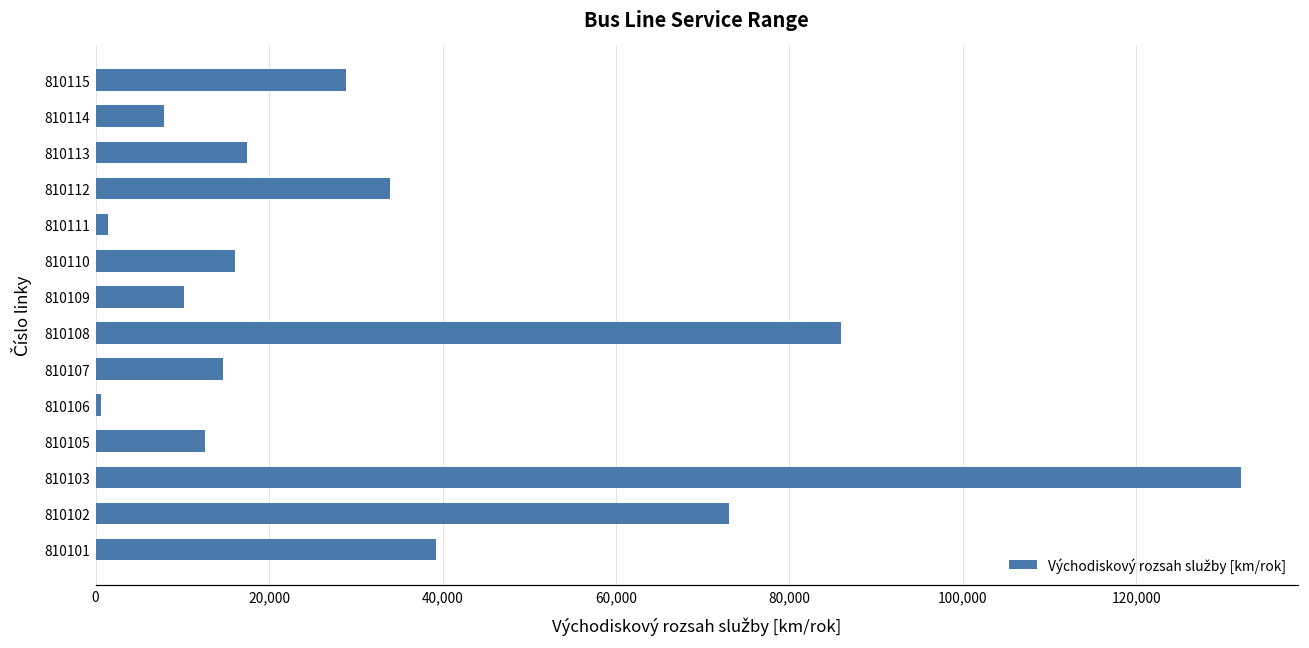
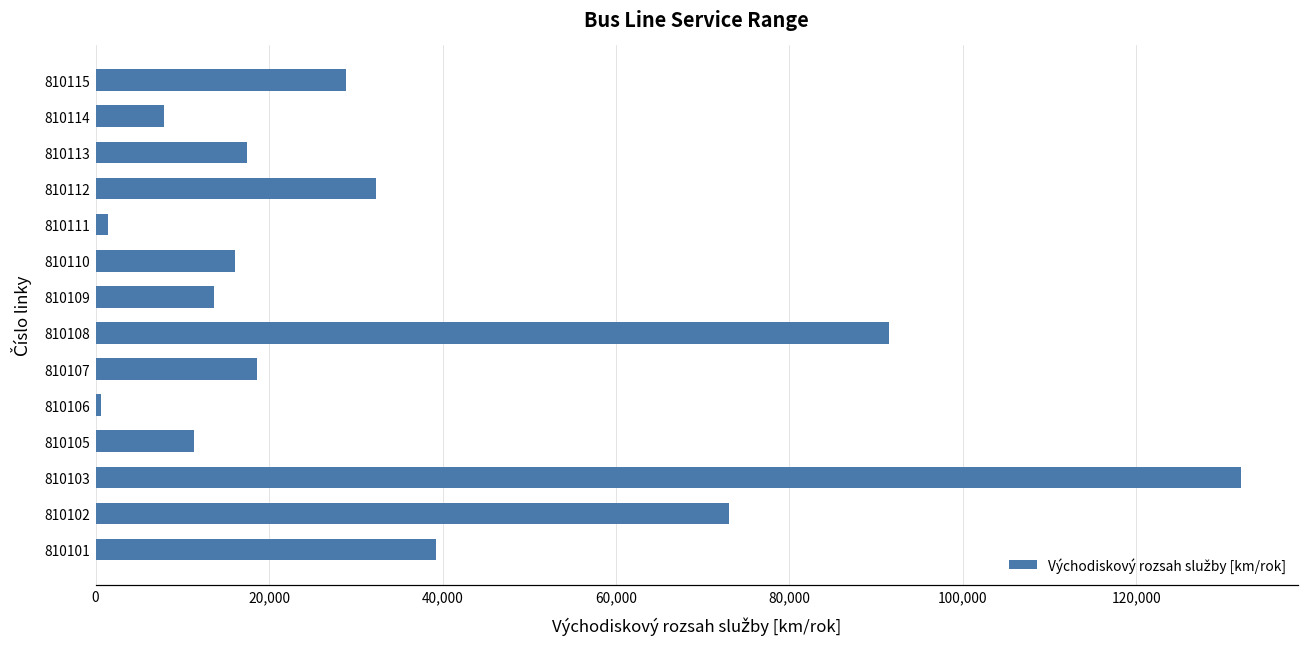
  {
    "810115": "29,000",
    "810114": "8,000",
    "810113": "17,000",
-   "810112": "34,000",
+   "810112": "32,000",
    "810111": "1,000",
    "810110": "16,000",
-   "810109": "10,000",
-   "810108": "86,000",
-   "810107": "15,000",
+   "810109": "14,000",
+   "810108": "92,000",
+   "810107": "19,000",
    "810106": "1,000",
-   "810105": "13,000",
+   "810105": "11,000",
    "810103": "132,000",
    "810102": "73,000",
    "810101": "39,000"
  }
